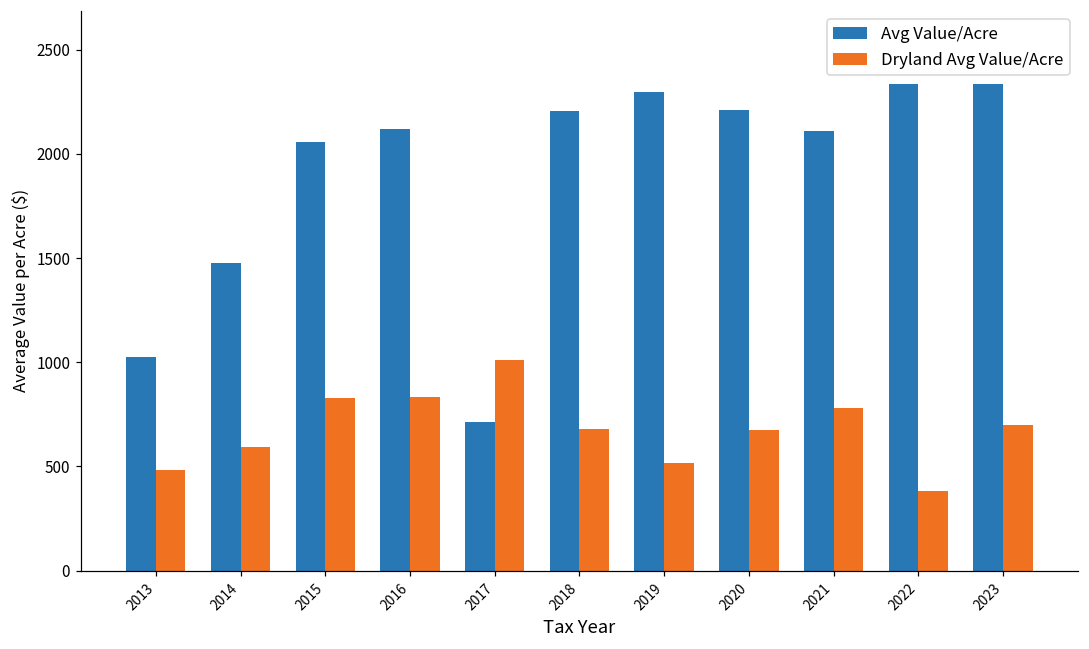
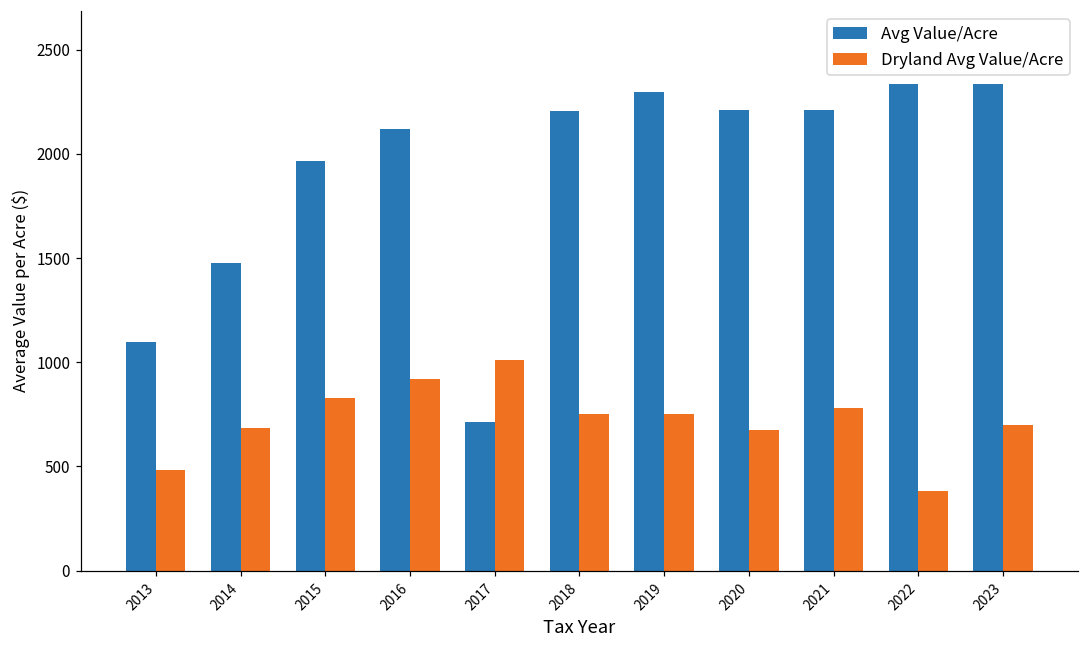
  {
    "Avg Value/Acre": {
-     "2013": 1020,
+     "2013": 1100,
      "2014": 1480,
-     "2015": 2060,
+     "2015": 1960,
      "2016": 2120,
      "2017": 710,
      "2018": 2200,
      "2019": 2300,
      "2020": 2210,
-     "2021": 2110,
+     "2021": 2210,
      "2022": 2330,
      "2023": 2330
    },
    "Dryland Avg Value/Acre": {
      "2013": 480,
-     "2014": 590,
+     "2014": 680,
      "2015": 830,
-     "2016": 830,
+     "2016": 920,
      "2017": 1010,
-     "2018": 680,
-     "2019": 520,
+     "2018": 750,
+     "2019": 750,
      "2020": 670,
      "2021": 780,
      "2022": 380,
      "2023": 700
    }
  }
